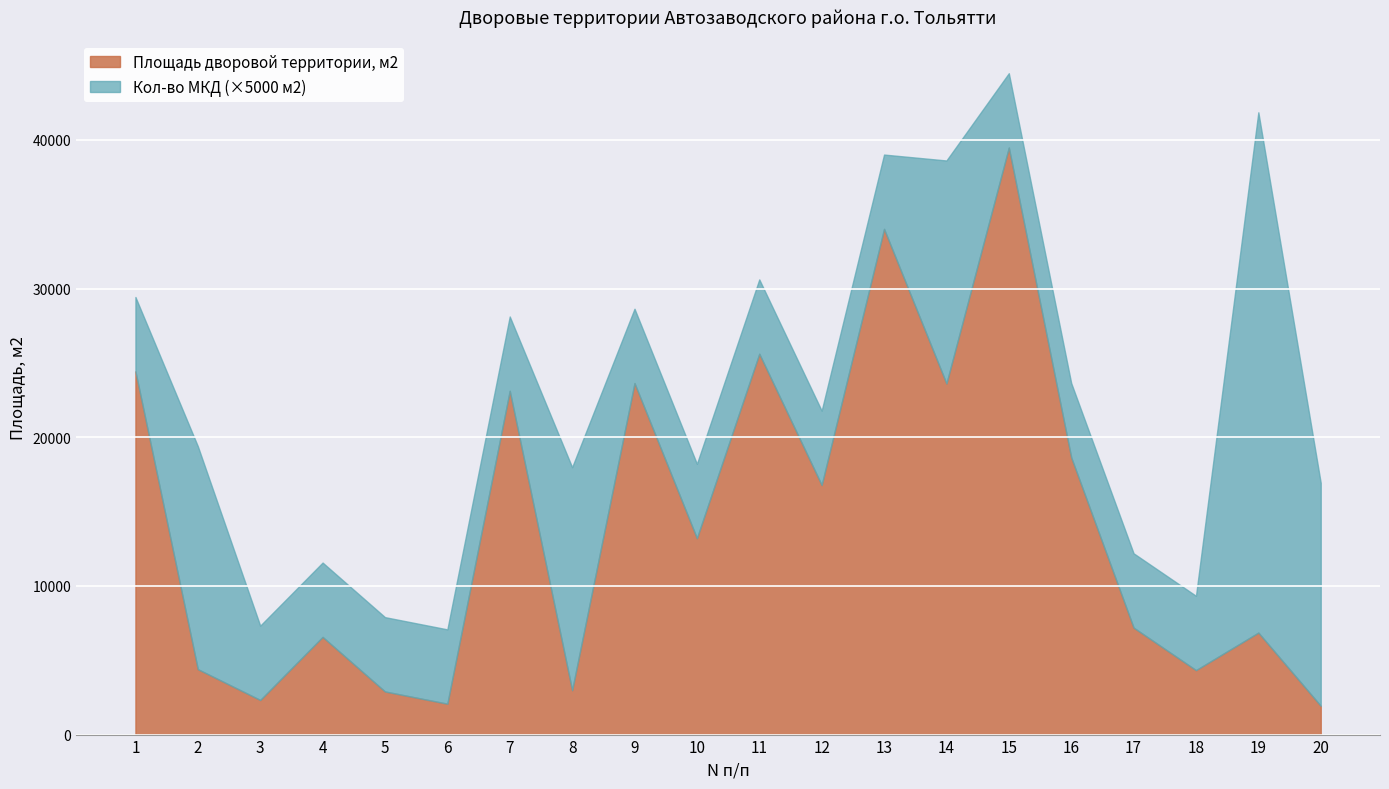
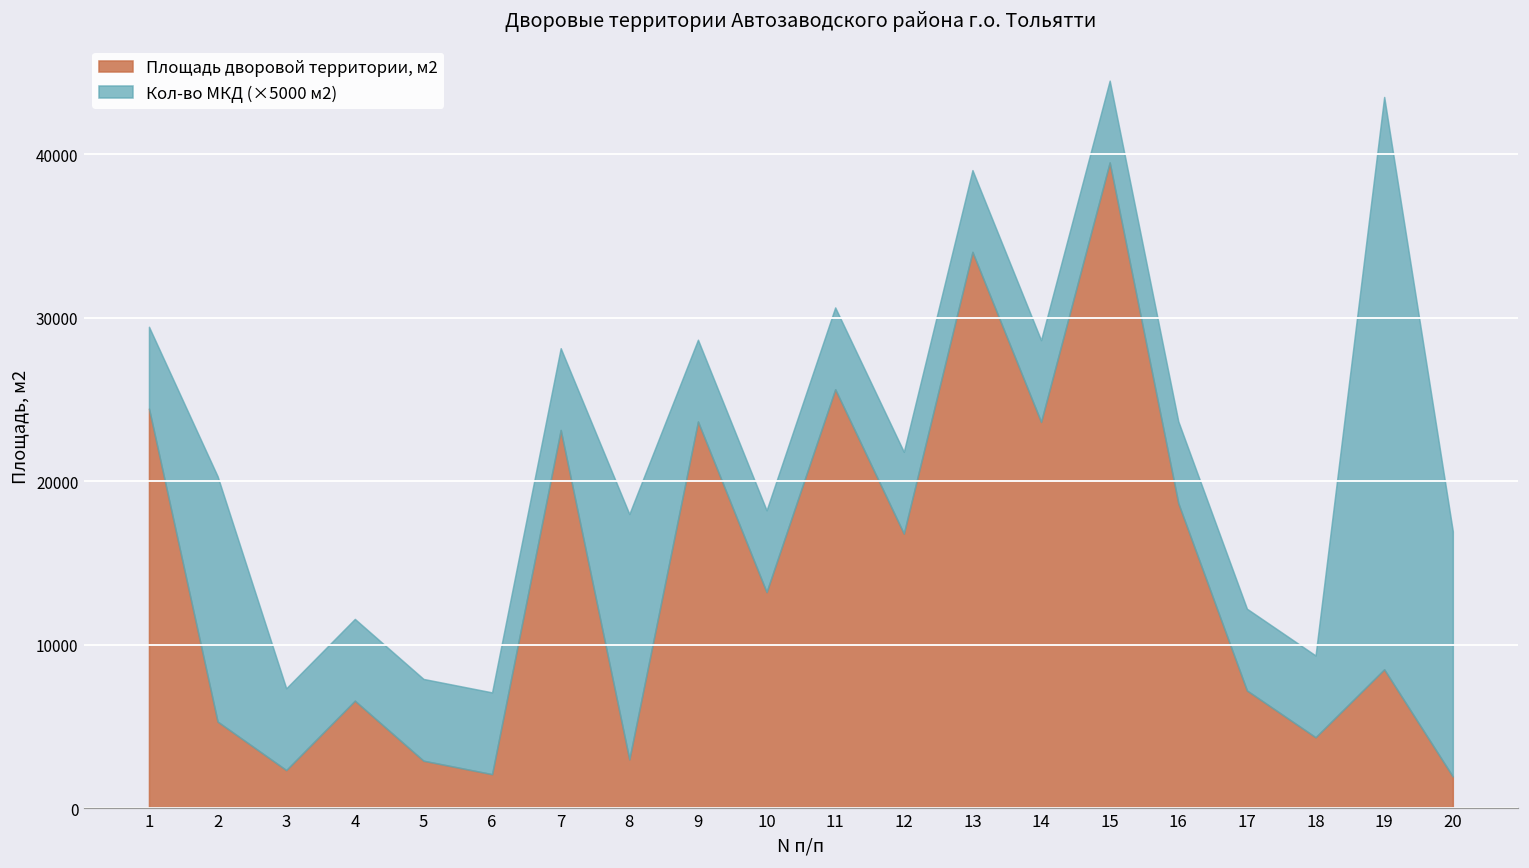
  {
    "Площадь дворовой территории, м2": {
      "1": 24400,
-     "2": 4400,
+     "2": 5300,
      "3": 2300,
      "4": 6600,
      "5": 2900,
      "6": 2100,
      "7": 23100,
      "8": 3000,
      "9": 23600,
      "10": 13200,
      "11": 25600,
      "12": 16800,
      "13": 34000,
      "14": 23600,
      "15": 39500,
      "16": 18700,
      "17": 7200,
      "18": 4300,
-     "19": 6900,
+     "19": 8500,
      "20": 1900
    },
    "Кол-во МКД (×5000 м2)": {
      "1": 5000,
      "2": 15000,
      "3": 5000,
      "4": 5000,
      "5": 5000,
      "6": 5000,
      "7": 5000,
      "8": 15000,
      "9": 5000,
      "10": 5000,
      "11": 5000,
      "12": 5000,
      "13": 5000,
-     "14": 15000,
+     "14": 5000,
      "15": 5000,
      "16": 5000,
      "17": 5000,
      "18": 5000,
      "19": 35000,
      "20": 15000
    }
  }
